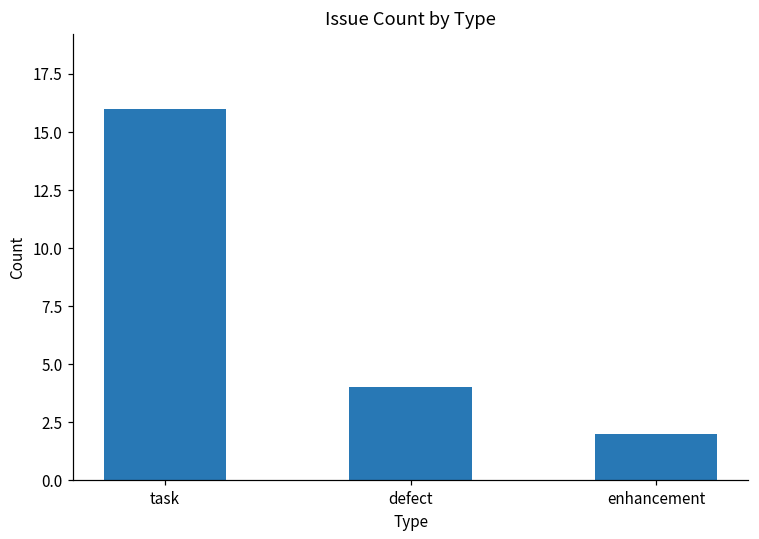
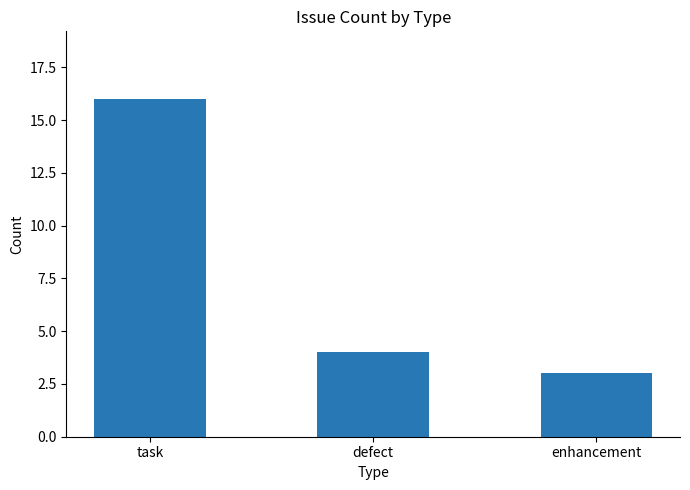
  {
    "task": 16,
    "defect": 4,
-   "enhancement": 2
+   "enhancement": 3
  }
